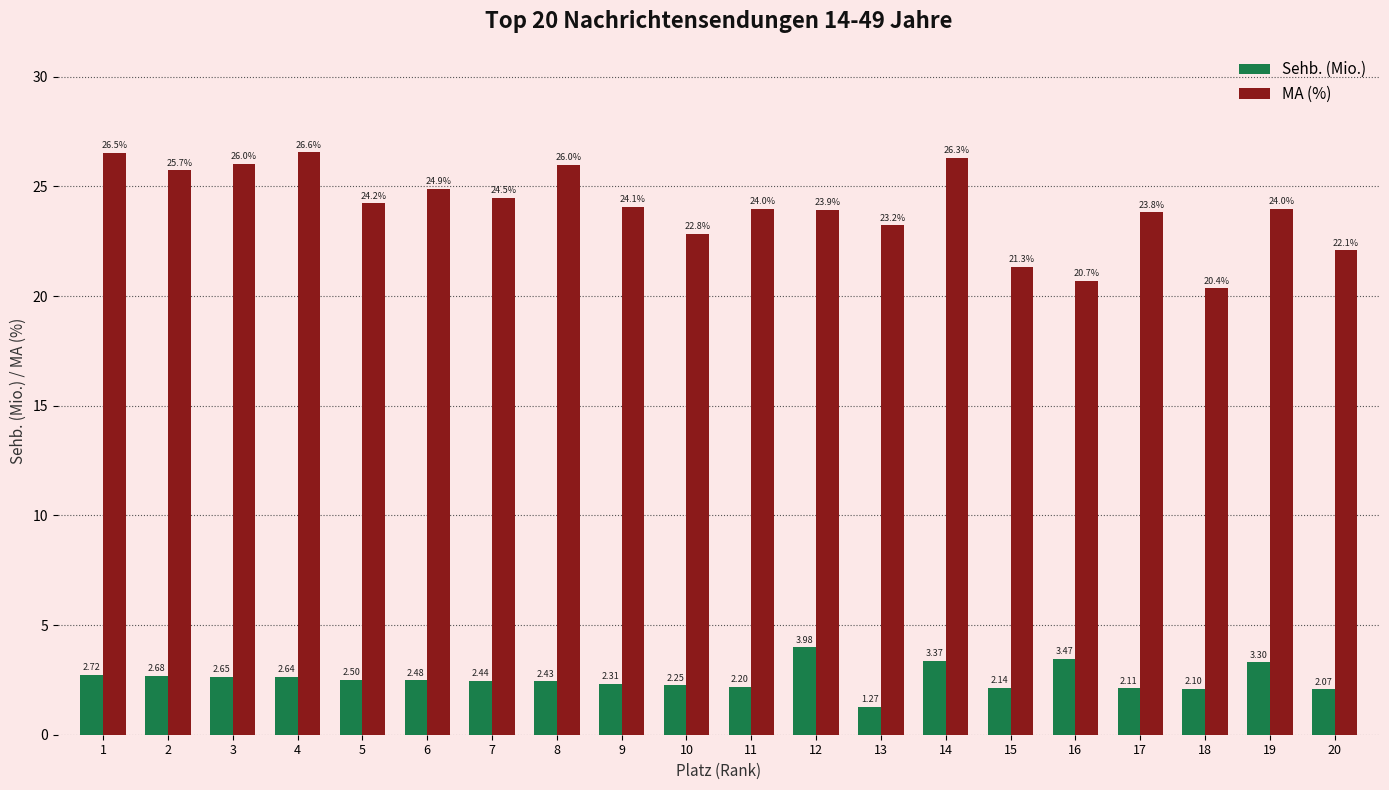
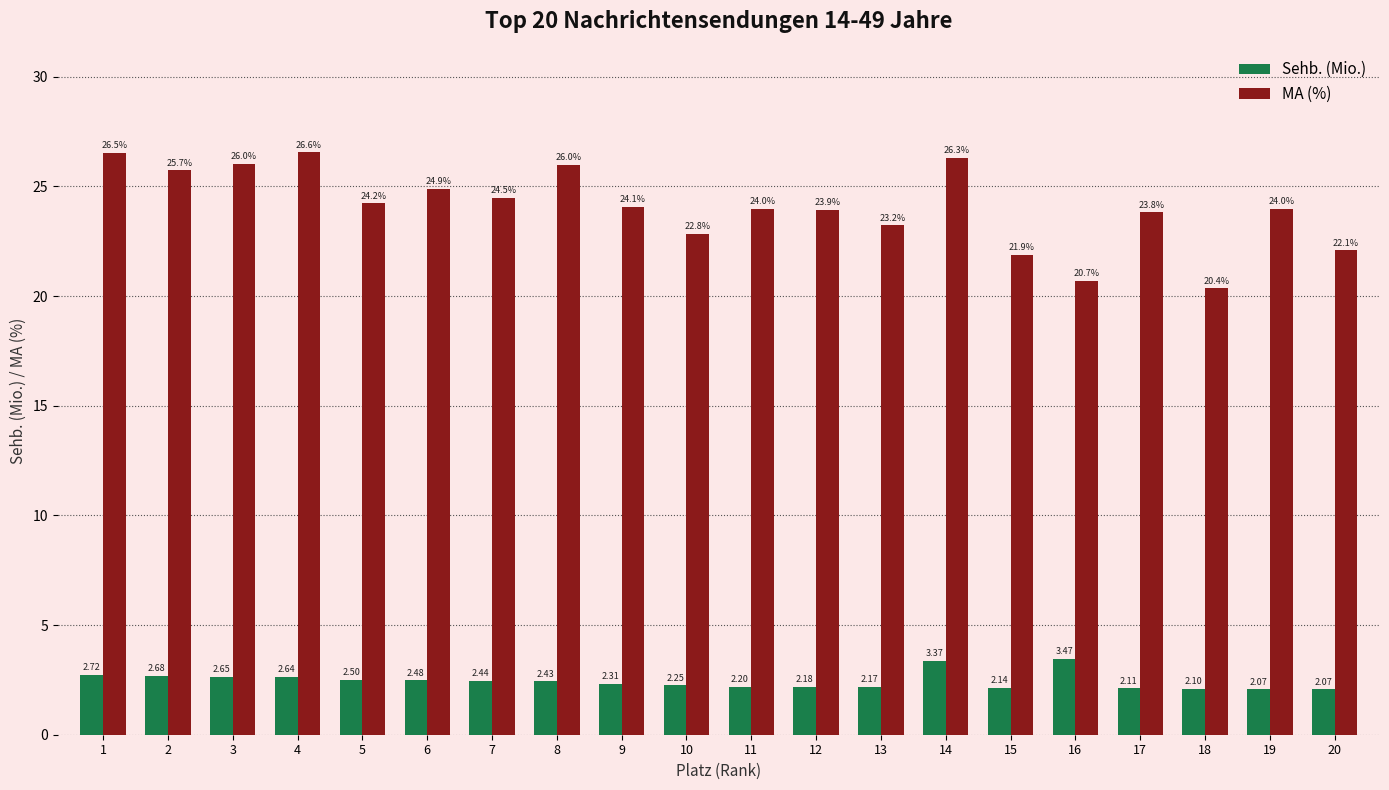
  {
    "Sehb. (Mio.)": {
      "1": "2.72",
      "2": "2.68",
      "3": "2.65",
      "4": "2.64",
      "5": "2.50",
      "6": "2.48",
      "7": "2.44",
      "8": "2.43",
      "9": "2.31",
      "10": "2.25",
      "11": "2.20",
-     "12": "3.98",
-     "13": "1.27",
+     "12": "2.18",
+     "13": "2.17",
      "14": "3.37",
      "15": "2.14",
      "16": "3.47",
      "17": "2.11",
      "18": "2.10",
-     "19": "3.30",
+     "19": "2.07",
      "20": "2.07"
    },
    "MA (%)": {
      "1": "26.5%",
      "2": "25.7%",
      "3": "26.0%",
      "4": "26.6%",
      "5": "24.2%",
      "6": "24.9%",
      "7": "24.5%",
      "8": "26.0%",
      "9": "24.1%",
      "10": "22.8%",
      "11": "24.0%",
      "12": "23.9%",
      "13": "23.2%",
      "14": "26.3%",
-     "15": "21.3%",
+     "15": "21.9%",
      "16": "20.7%",
      "17": "23.8%",
      "18": "20.4%",
      "19": "24.0%",
      "20": "22.1%"
    }
  }
